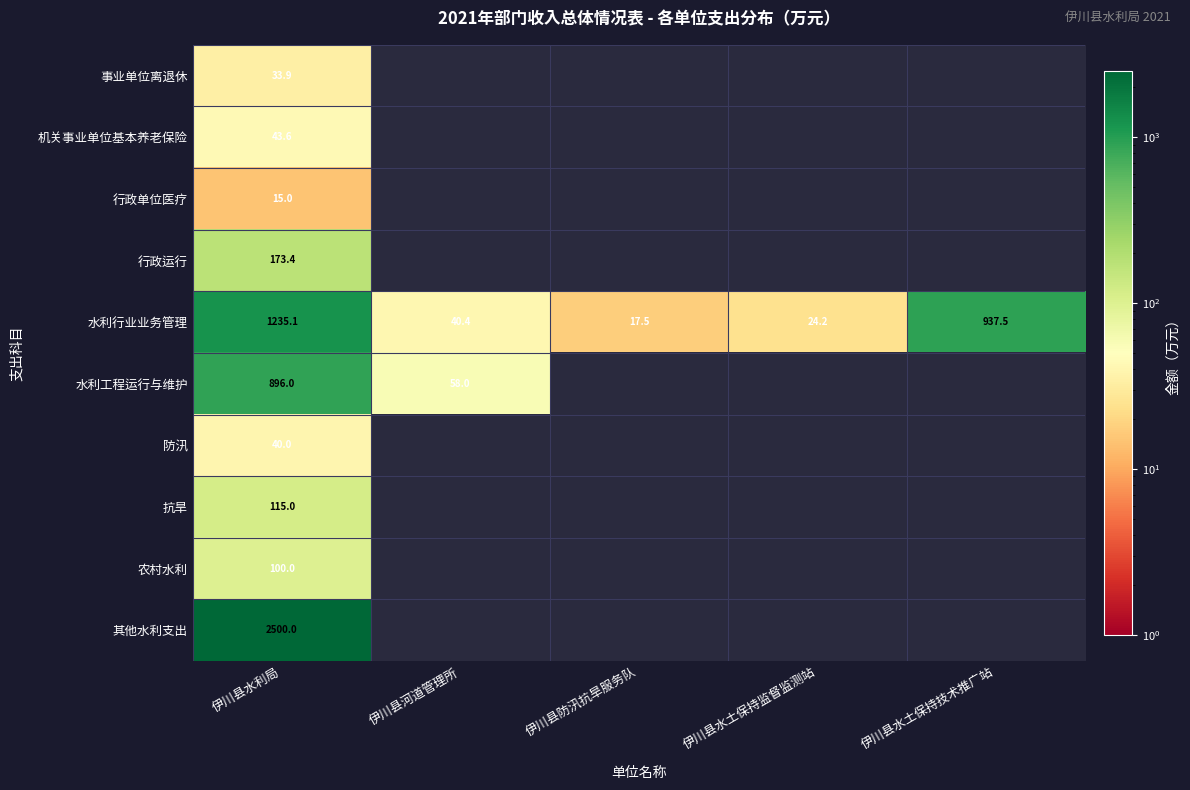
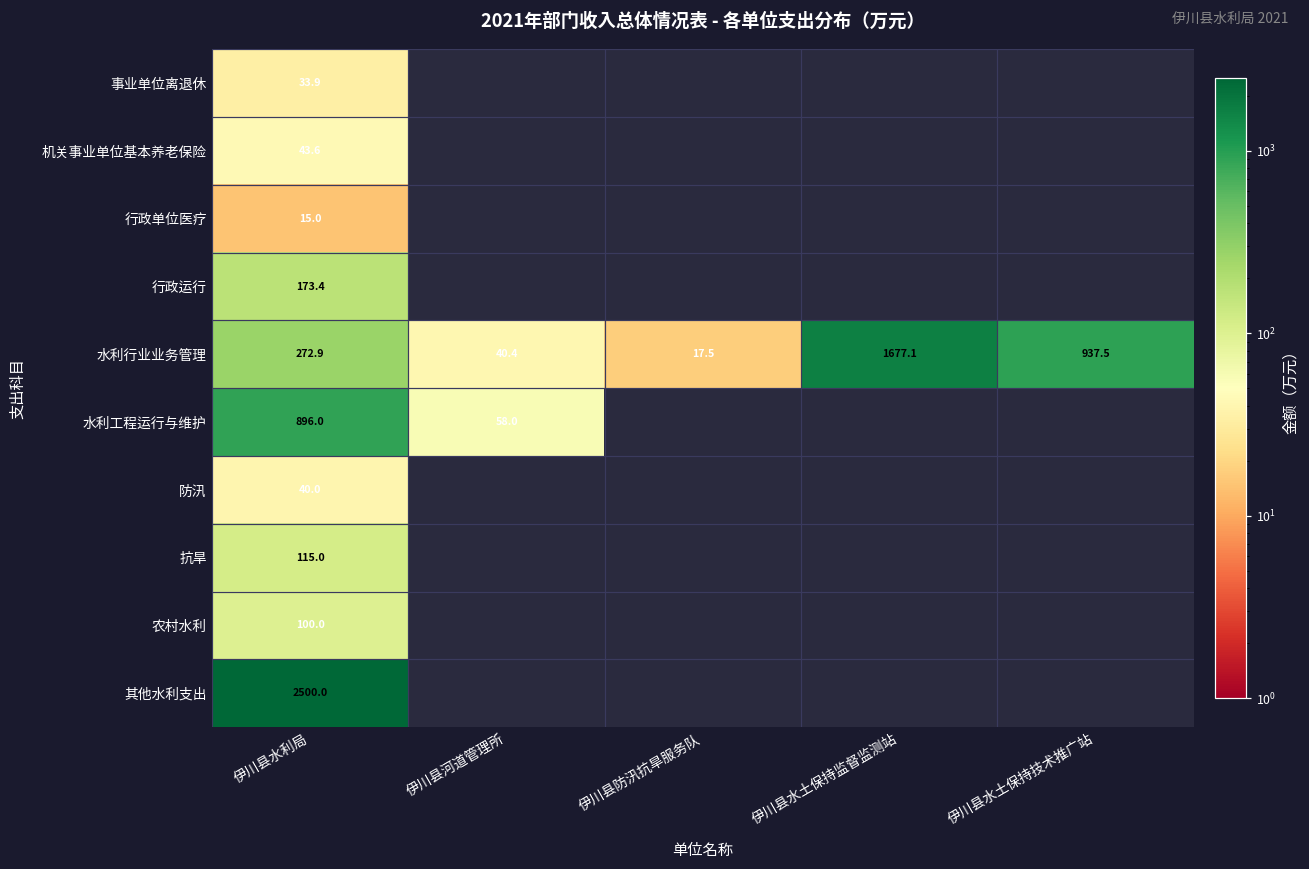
  {
    "事业单位离退休": {
      "伊川县水利局": 33.9
    },
    "机关事业单位基本养老保险": {
      "伊川县水利局": 43.6
    },
    "行政单位医疗": {
      "伊川县水利局": 15.0
    },
    "行政运行": {
      "伊川县水利局": 173.4
    },
    "水利行业业务管理": {
-     "伊川县水利局": 1235.1,
+     "伊川县水利局": 272.9,
      "伊川县河道管理所": 40.4,
      "伊川县防汛抗旱服务队": 17.5,
-     "伊川县水土保持监督监测站": 24.2,
+     "伊川县水土保持监督监测站": 1677.1,
      "伊川县水土保持技术推广站": 937.5
    },
    "水利工程运行与维护": {
      "伊川县水利局": 896.0,
      "伊川县河道管理所": 58.0
    },
    "防汛": {
      "伊川县水利局": 40.0
    },
    "抗旱": {
      "伊川县水利局": 115.0
    },
    "农村水利": {
      "伊川县水利局": 100.0
    },
    "其他水利支出": {
      "伊川县水利局": 2500.0
    }
  }
